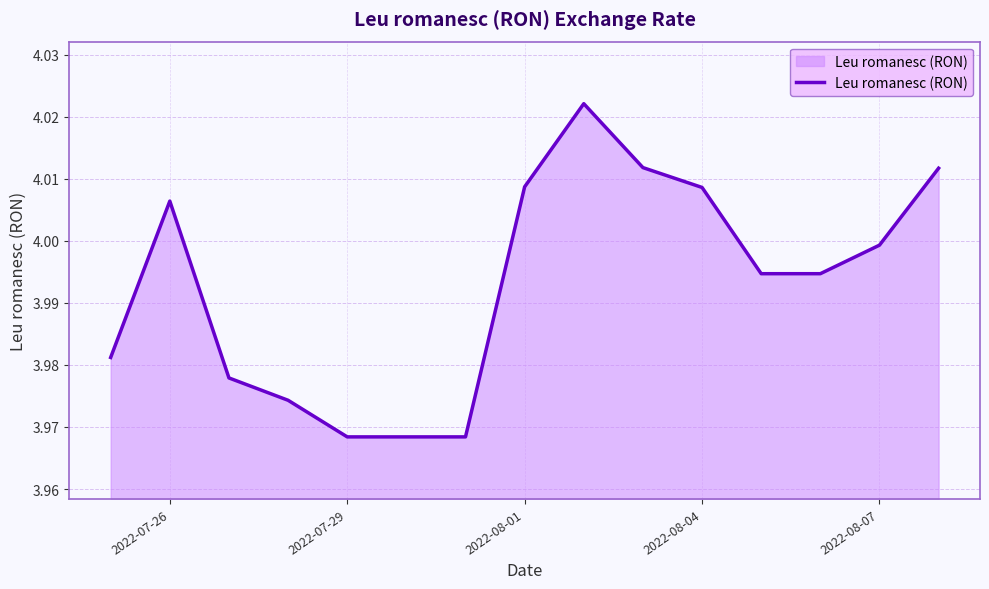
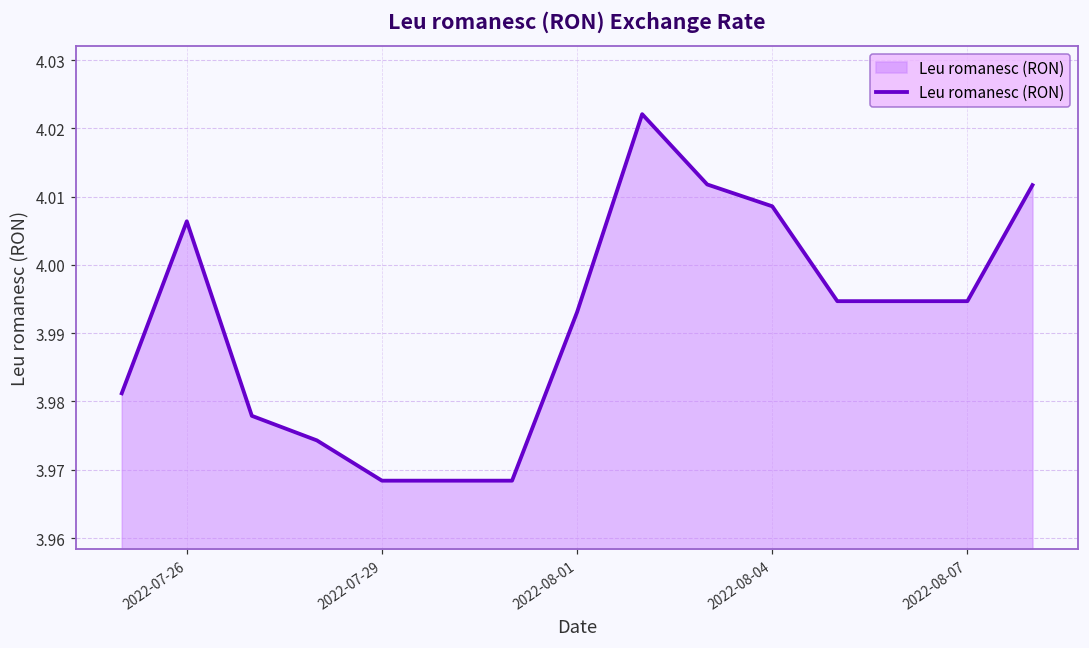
  {
    "2022-07-26": 4.006,
    "2022-07-29": 3.968,
-   "2022-08-01": 4.009,
+   "2022-08-01": 3.993,
    "2022-08-04": 4.009,
-   "2022-08-07": 3.999
+   "2022-08-07": 3.995
  }
